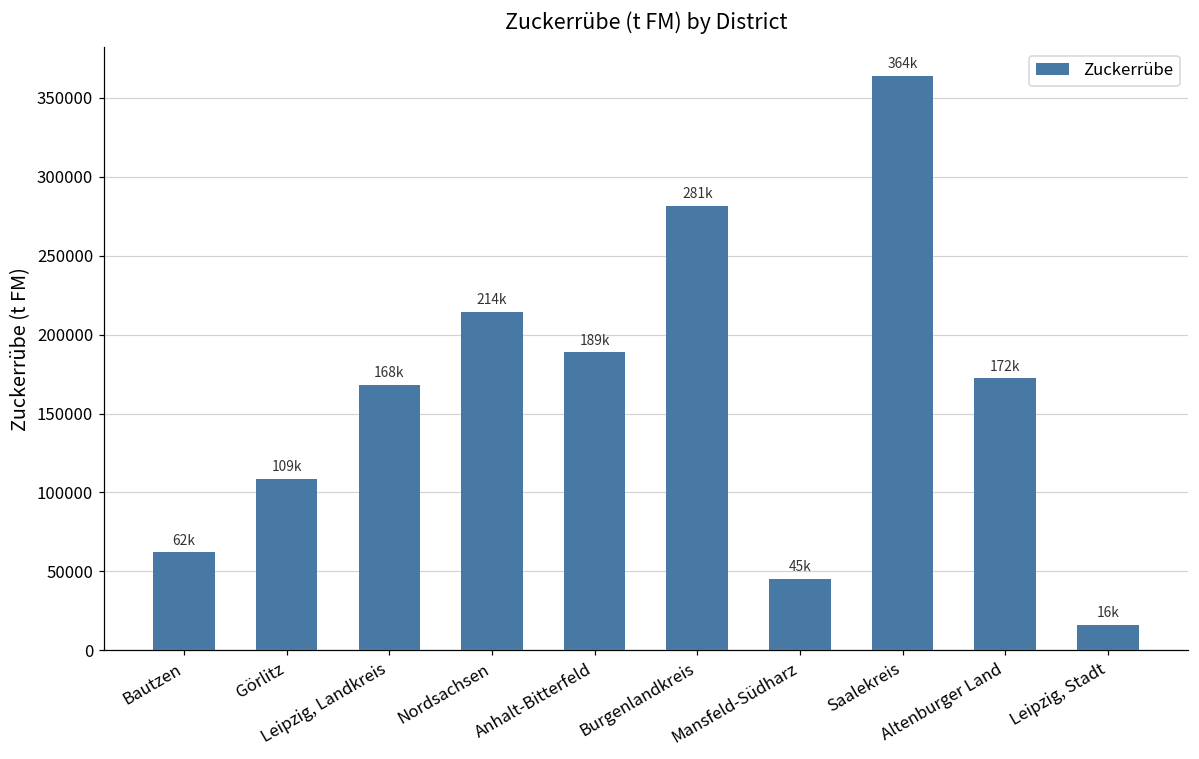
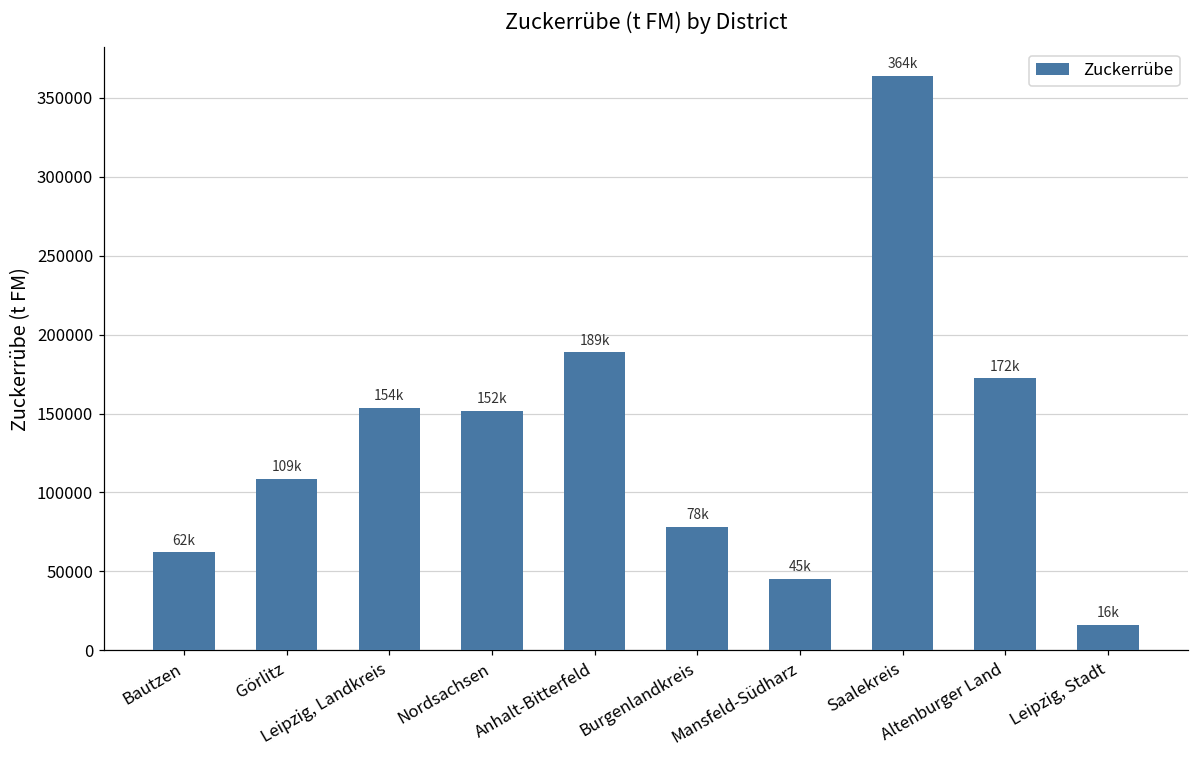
  {
    "Bautzen": "62k",
    "Görlitz": "109k",
-   "Leipzig, Landkreis": "168k",
-   "Nordsachsen": "214k",
+   "Leipzig, Landkreis": "154k",
+   "Nordsachsen": "152k",
    "Anhalt-Bitterfeld": "189k",
-   "Burgenlandkreis": "281k",
+   "Burgenlandkreis": "78k",
    "Mansfeld-Südharz": "45k",
    "Saalekreis": "364k",
    "Altenburger Land": "172k",
    "Leipzig, Stadt": "16k"
  }
